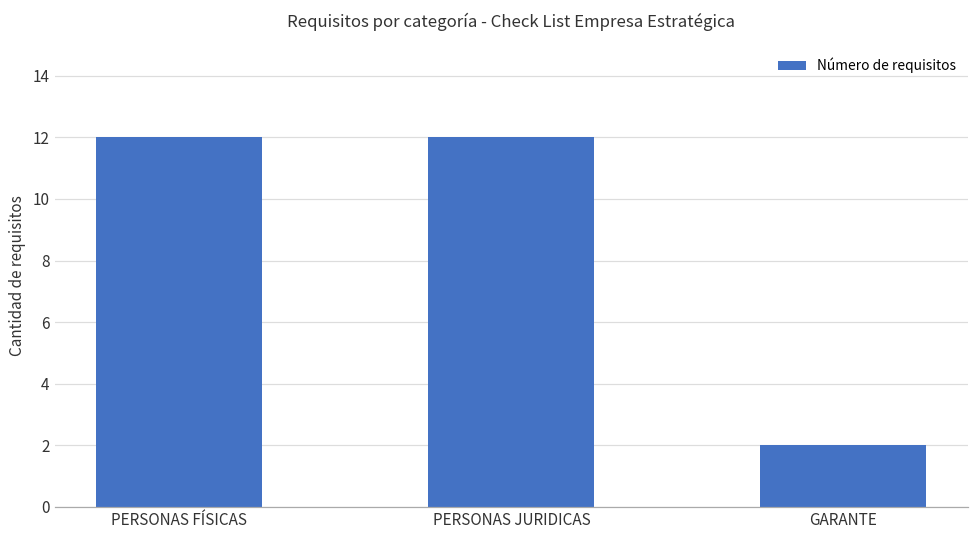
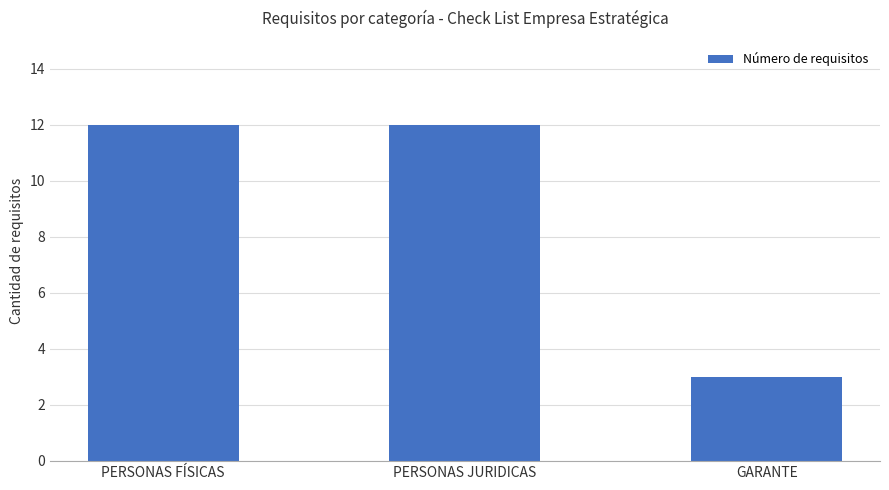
  {
    "PERSONAS FÍSICAS": 12,
    "PERSONAS JURIDICAS": 12,
-   "GARANTE": 2
+   "GARANTE": 3
  }
